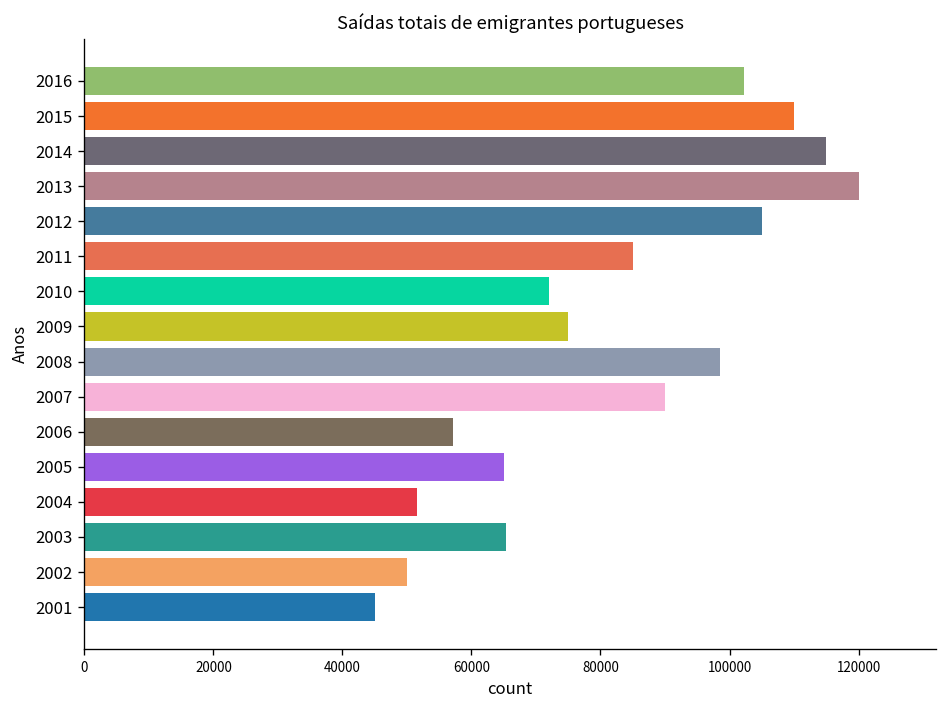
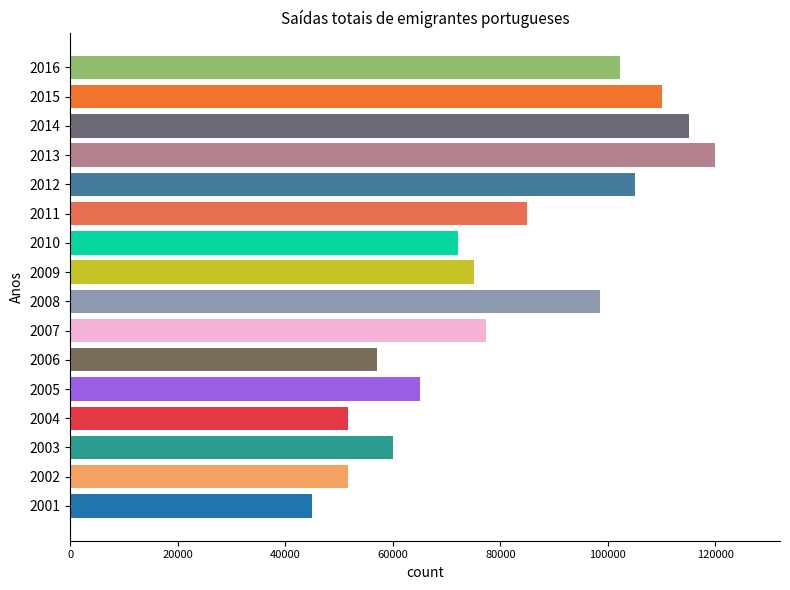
  {
    "2016": 102000,
    "2015": 110000,
    "2014": 115000,
    "2013": 120000,
    "2012": 105000,
    "2011": 85000,
    "2010": 72000,
    "2009": 75000,
    "2008": 99000,
-   "2007": 90000,
+   "2007": 77000,
    "2006": 57000,
    "2005": 65000,
    "2004": 52000,
-   "2003": 65000,
-   "2002": 50000,
+   "2003": 60000,
+   "2002": 52000,
    "2001": 45000
  }
